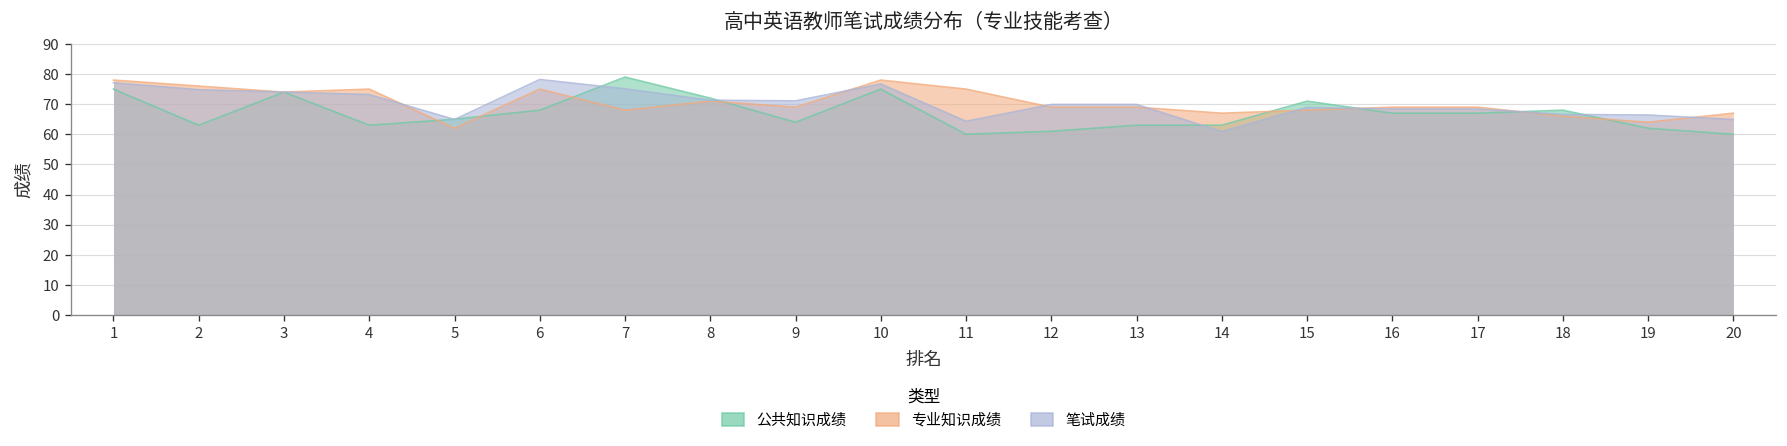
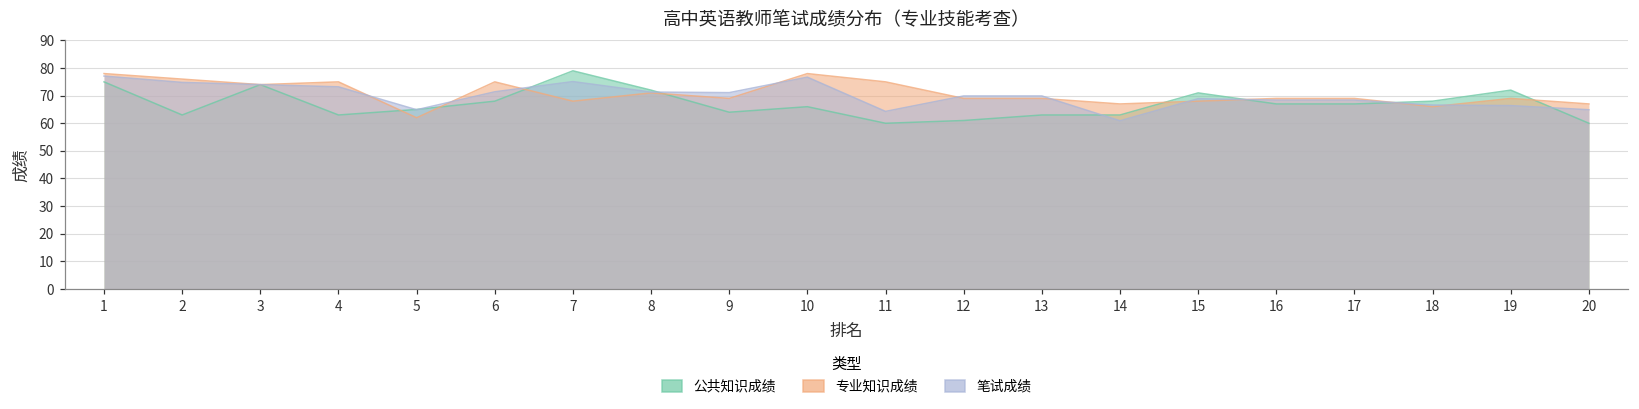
  {
    "公共知识成绩": {
      "1": 75,
      "2": 63,
      "4": 63,
      "6": 68,
      "7": 79,
      "9": 64,
-     "10": 75,
+     "10": 66,
      "11": 60,
      "12": 61,
      "13": 63,
      "14": 63,
      "15": 71,
      "16": 67,
      "17": 67,
      "18": 68,
-     "19": 62,
+     "19": 72,
      "20": 60
    },
    "专业知识成绩": {
      "2": 76,
      "4": 75,
      "5": 62,
      "6": 75,
      "7": 68,
      "9": 69,
      "10": 78,
      "11": 75,
      "14": 67,
-     "19": 64,
+     "19": 69,
      "20": 67
    },
    "笔试成绩": {
      "2": 75,
      "4": 73,
-     "6": 78,
+     "6": 71,
      "7": 75,
      "9": 71,
      "10": 77,
      "11": 64,
      "14": 61,
      "19": 66,
      "20": 65
    }
  }
